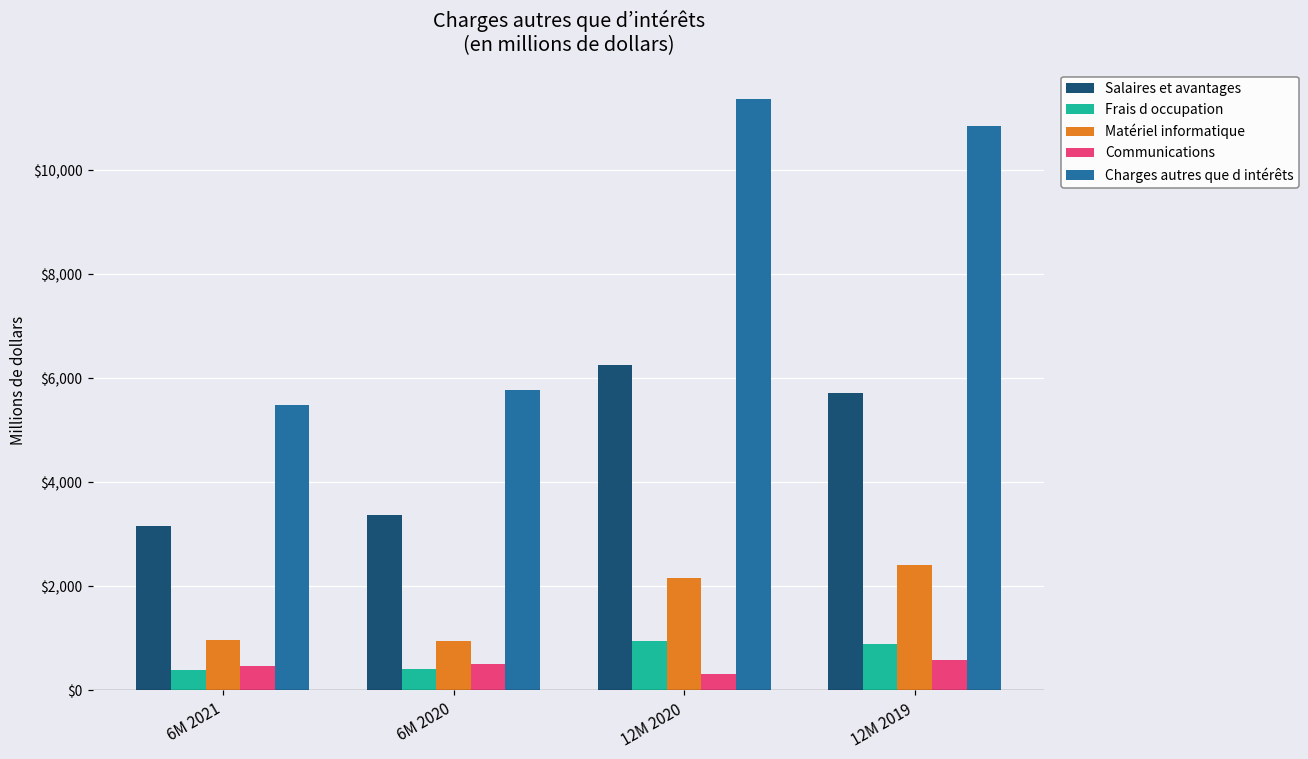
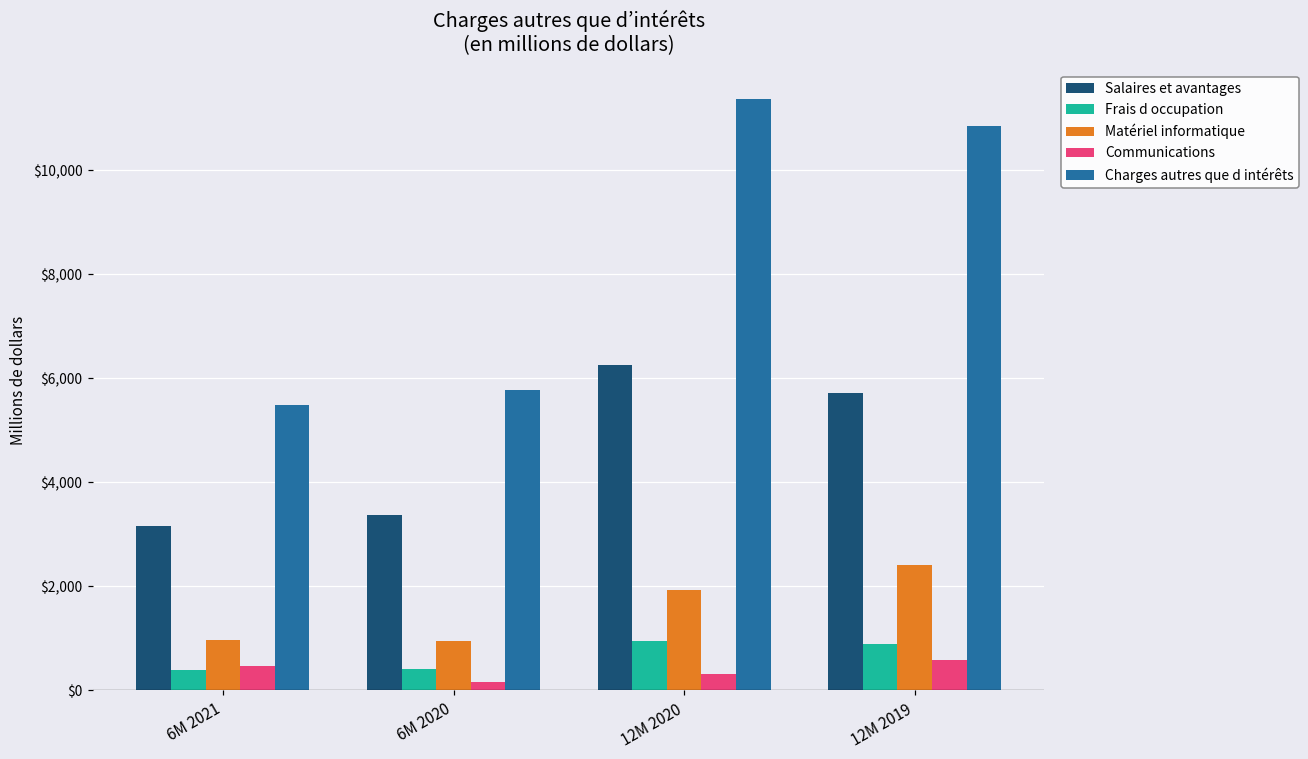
  {
    "Frais d occupation": {
      "6M 2021": "$400",
      "6M 2020": "$400",
      "12M 2020": "$900",
      "12M 2019": "$900"
    },
    "Matériel informatique": {
      "6M 2021": "$1,000",
      "6M 2020": "$900",
-     "12M 2020": "$2,200",
+     "12M 2020": "$1,900",
      "12M 2019": "$2,400"
    },
    "Communications": {
      "6M 2021": "$500",
-     "6M 2020": "$500",
+     "6M 2020": "$200",
      "12M 2020": "$300",
      "12M 2019": "$600"
    }
  }
